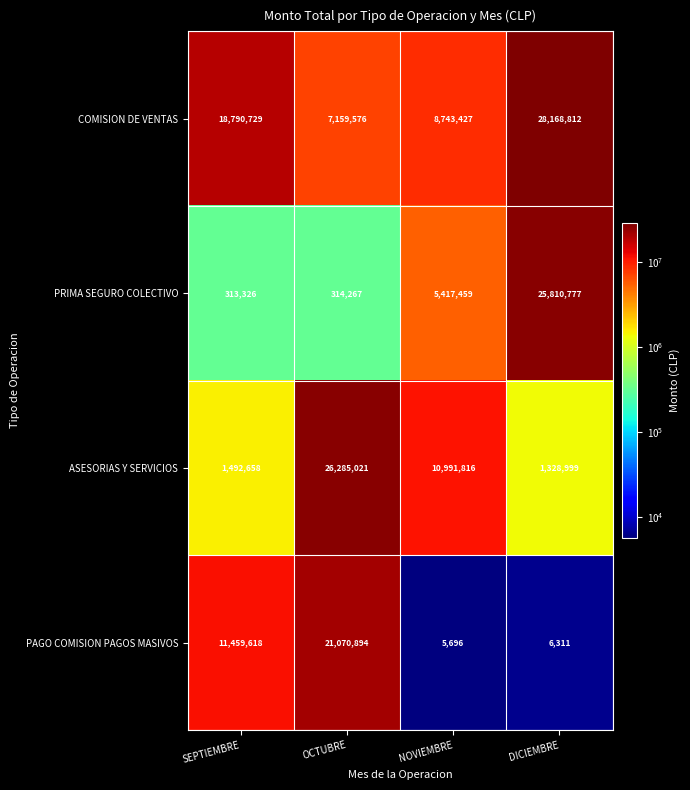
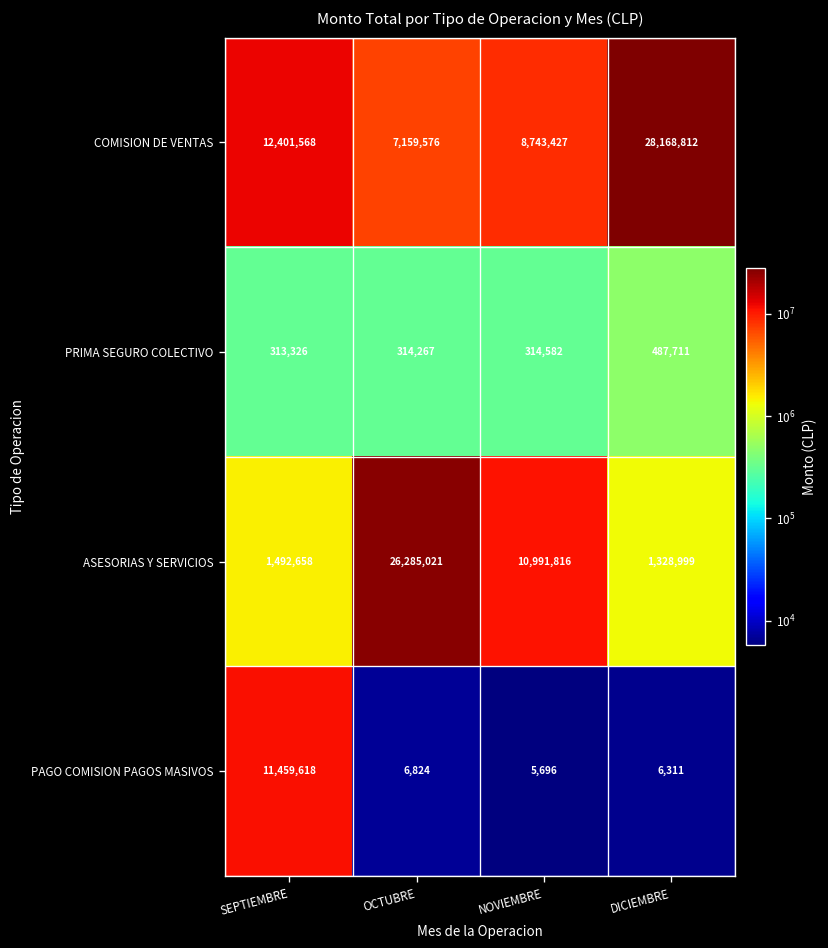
  {
    "COMISION DE VENTAS": {
-     "SEPTIEMBRE": "18,790,729",
+     "SEPTIEMBRE": "12,401,568",
      "OCTUBRE": "7,159,576",
      "NOVIEMBRE": "8,743,427",
      "DICIEMBRE": "28,168,812"
    },
    "PRIMA SEGURO COLECTIVO": {
      "SEPTIEMBRE": "313,326",
      "OCTUBRE": "314,267",
-     "NOVIEMBRE": "5,417,459",
-     "DICIEMBRE": "25,810,777"
+     "NOVIEMBRE": "314,582",
+     "DICIEMBRE": "487,711"
    },
    "ASESORIAS Y SERVICIOS": {
      "SEPTIEMBRE": "1,492,658",
      "OCTUBRE": "26,285,021",
      "NOVIEMBRE": "10,991,816",
      "DICIEMBRE": "1,328,999"
    },
    "PAGO COMISION PAGOS MASIVOS": {
      "SEPTIEMBRE": "11,459,618",
-     "OCTUBRE": "21,070,894",
+     "OCTUBRE": "6,824",
      "NOVIEMBRE": "5,696",
      "DICIEMBRE": "6,311"
    }
  }
